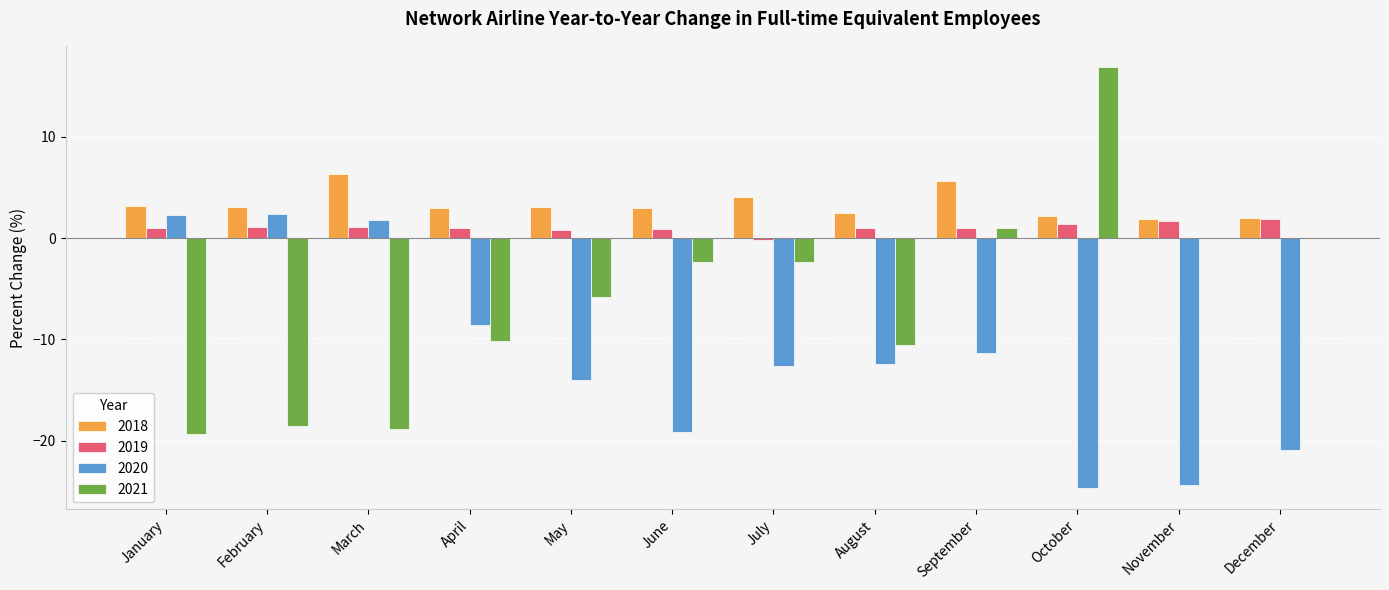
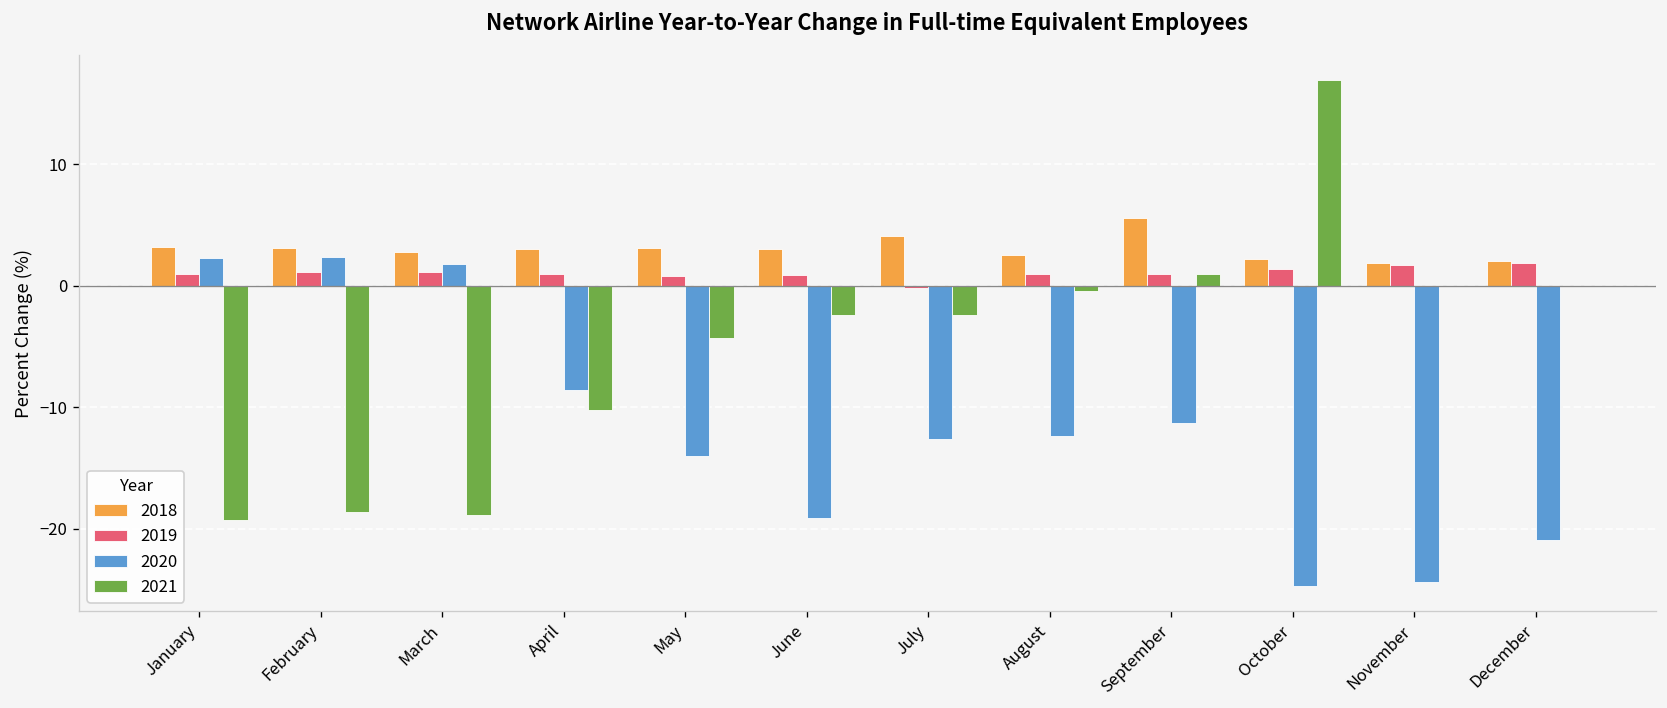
  {
    "2018": {
      "January": 3.2,
      "February": 3.1,
-     "March": 6.3,
+     "March": 2.8,
      "April": 3.0,
      "May": 3.1,
      "June": 3.0,
      "July": 4.1,
      "August": 2.5,
      "September": 5.6,
      "October": 2.2,
      "November": 1.9,
      "December": 2.0
    },
    "2019": {
      "January": 1.0,
      "February": 1.1,
      "March": 1.1,
      "April": 1.0,
      "May": 0.8,
      "June": 0.9,
      "August": 1.0,
      "September": 1.0,
      "October": 1.4,
      "November": 1.7,
      "December": 1.9
    },
    "2020": {
      "January": 2.3,
      "February": 2.4,
      "March": 1.8,
      "April": -8.6,
      "May": -14.0,
      "June": -19.1,
      "July": -12.6,
      "August": -12.4,
      "September": -11.3,
      "October": -24.7,
      "November": -24.4,
      "December": -20.9
    },
    "2021": {
      "January": -19.3,
      "February": -18.6,
      "March": -18.9,
      "April": -10.2,
-     "May": -5.8,
+     "May": -4.3,
      "June": -2.4,
      "July": -2.4,
-     "August": -10.6,
+     "August": -0.4,
      "September": 1.0,
      "October": 16.9,
      "November": 0.0,
      "December": 0.0
    }
  }
